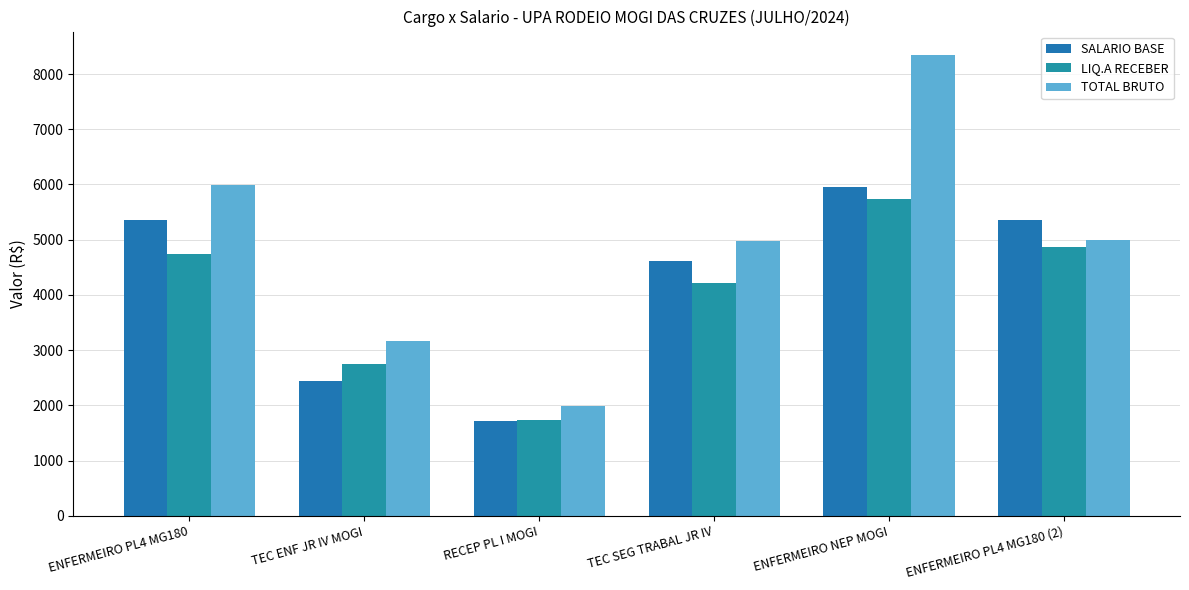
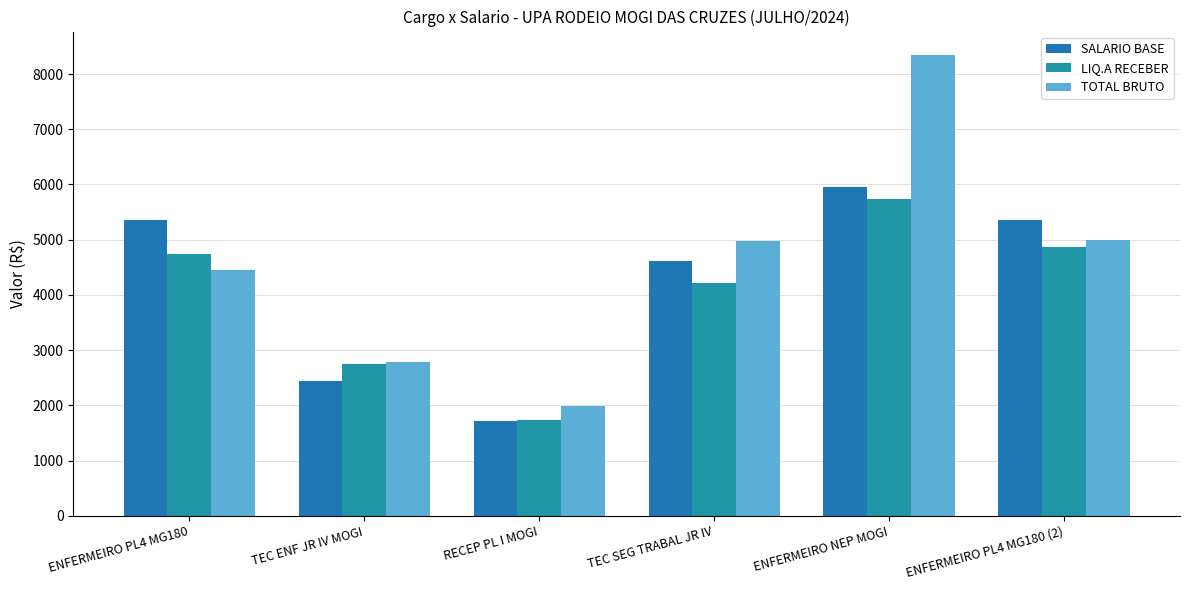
  {
    "TOTAL BRUTO": {
-     "ENFERMEIRO PL4 MG180": 6000,
-     "TEC ENF JR IV MOGI": 3200,
+     "ENFERMEIRO PL4 MG180": 4500,
+     "TEC ENF JR IV MOGI": 2800,
      "RECEP PL I MOGI": 2000,
      "TEC SEG TRABAL JR IV": 5000,
      "ENFERMEIRO NEP MOGI": 8400,
      "ENFERMEIRO PL4 MG180 (2)": 5000
    }
  }
